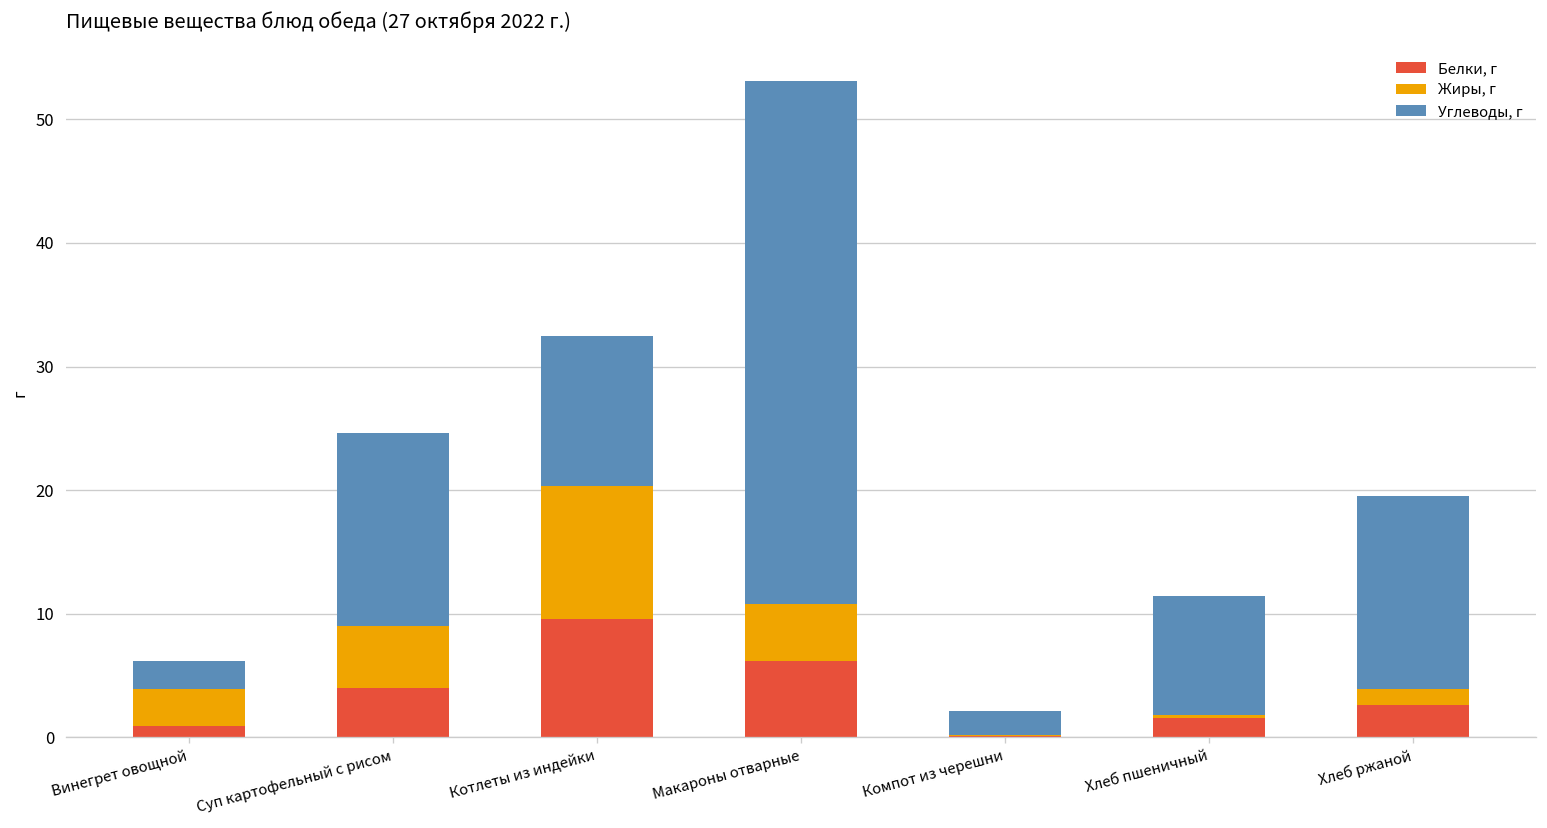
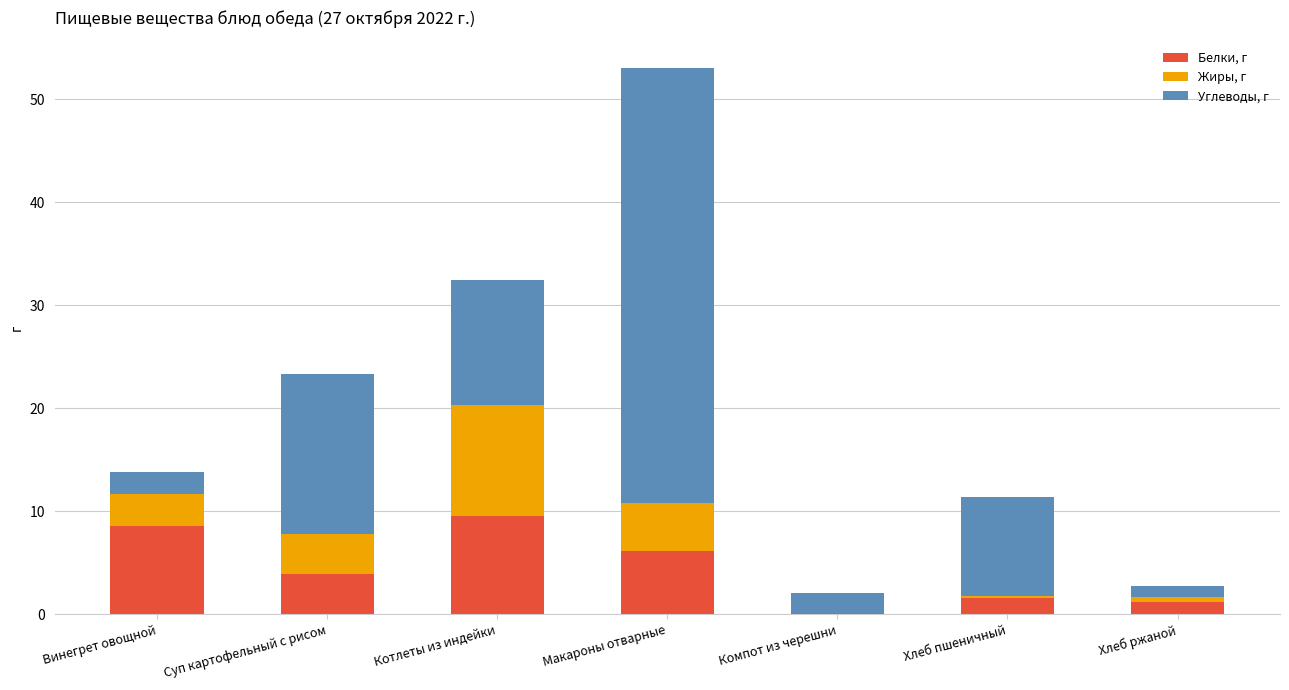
  {
    "Белки, г": {
-     "Винегрет овощной": 0.9,
+     "Винегрет овощной": 8.6,
      "Суп картофельный с рисом": 4.0,
      "Котлеты из индейки": 9.6,
      "Макароны отварные": 6.2,
      "Хлеб пшеничный": 1.6,
-     "Хлеб ржаной": 2.6
+     "Хлеб ржаной": 1.2
    },
    "Жиры, г": {
      "Винегрет овощной": 3.0,
-     "Суп картофельный с рисом": 5.1,
+     "Суп картофельный с рисом": 3.8,
      "Котлеты из индейки": 10.8,
      "Макароны отварные": 4.6,
-     "Хлеб ржаной": 1.3
+     "Хлеб ржаной": 0.5
    },
    "Углеводы, г": {
      "Винегрет овощной": 2.2,
      "Суп картофельный с рисом": 15.6,
      "Котлеты из индейки": 12.1,
      "Макароны отварные": 42.3,
      "Компот из черешни": 1.9,
      "Хлеб пшеничный": 9.7,
-     "Хлеб ржаной": 15.6
+     "Хлеб ржаной": 1.1
    }
  }
